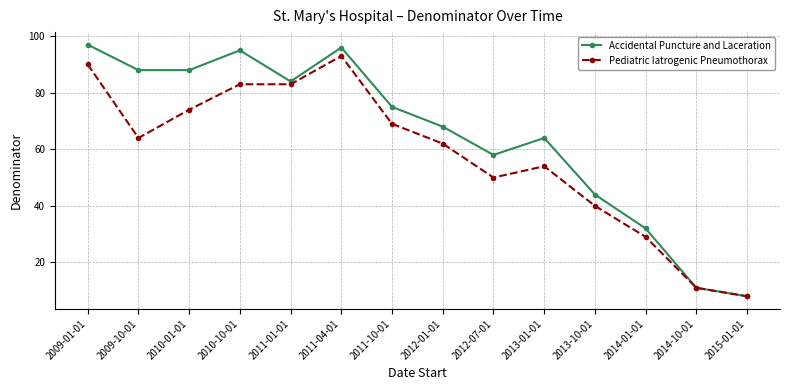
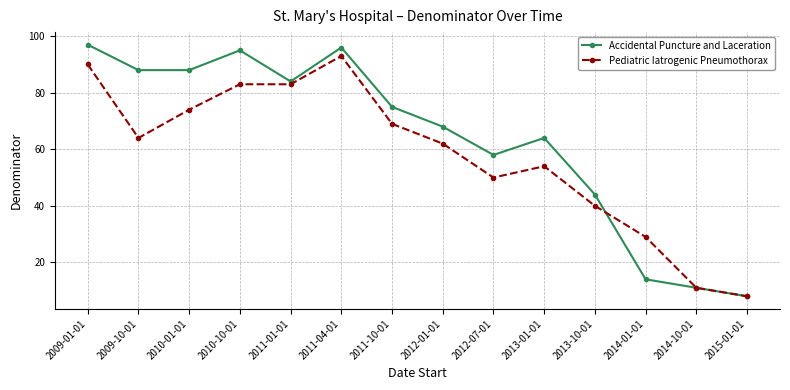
  {
    "Accidental Puncture and Laceration": {
      "2009-01-01": 97,
      "2009-10-01": 88,
      "2010-01-01": 88,
      "2010-10-01": 95,
      "2011-01-01": 84,
      "2011-04-01": 96,
      "2011-10-01": 75,
      "2012-01-01": 68,
      "2012-07-01": 58,
      "2013-01-01": 64,
      "2013-10-01": 44,
-     "2014-01-01": 32
+     "2014-01-01": 14
    },
    "Pediatric Iatrogenic Pneumothorax": {
      "2009-01-01": 90,
      "2009-10-01": 64,
      "2010-01-01": 74,
      "2010-10-01": 83,
      "2011-01-01": 83,
      "2011-04-01": 93,
      "2011-10-01": 69,
      "2012-01-01": 62,
      "2012-07-01": 50,
      "2013-01-01": 54,
      "2013-10-01": 40,
      "2014-01-01": 29
    }
  }
